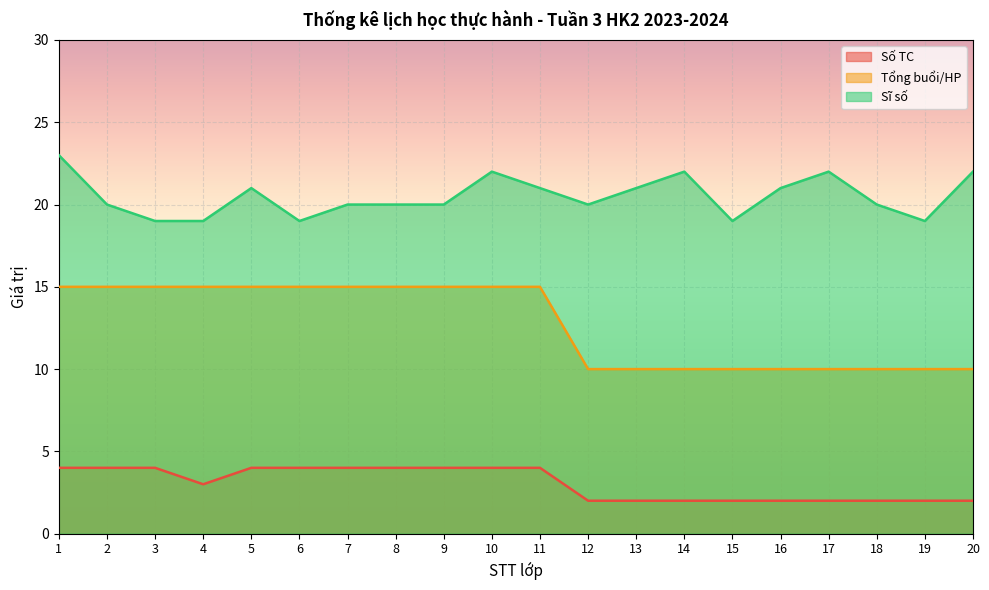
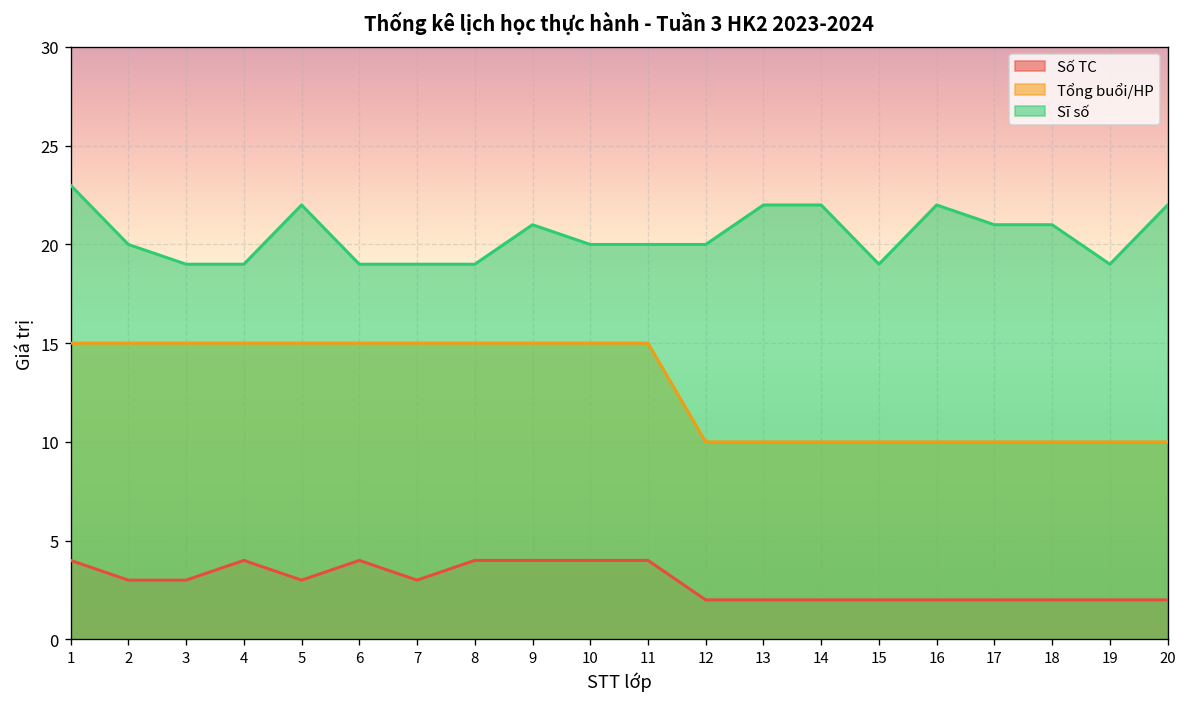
  {
    "Số TC": {
      "1": 4,
-     "2": 4,
-     "3": 4,
-     "4": 3,
-     "5": 4,
+     "2": 3,
+     "3": 3,
+     "4": 4,
+     "5": 3,
      "6": 4,
-     "7": 4,
+     "7": 3,
      "8": 4,
      "9": 4,
      "10": 4,
      "11": 4,
      "12": 2,
      "13": 2,
      "14": 2,
      "15": 2,
      "16": 2,
      "17": 2,
      "18": 2,
      "19": 2,
      "20": 2
    },
    "Tổng buổi/HP": {
      "1": 15,
      "2": 15,
      "3": 15,
      "4": 15,
      "5": 15,
      "6": 15,
      "7": 15,
      "8": 15,
      "9": 15,
      "10": 15,
      "11": 15,
      "12": 10,
      "13": 10,
      "14": 10,
      "15": 10,
      "16": 10,
      "17": 10,
      "18": 10,
      "19": 10,
      "20": 10
    },
    "Sĩ số": {
      "1": 23,
      "2": 20,
      "3": 19,
      "4": 19,
-     "5": 21,
+     "5": 22,
      "6": 19,
-     "7": 20,
-     "8": 20,
-     "9": 20,
-     "10": 22,
-     "11": 21,
+     "7": 19,
+     "8": 19,
+     "9": 21,
+     "10": 20,
+     "11": 20,
      "12": 20,
-     "13": 21,
+     "13": 22,
      "14": 22,
      "15": 19,
-     "16": 21,
-     "17": 22,
-     "18": 20,
+     "16": 22,
+     "17": 21,
+     "18": 21,
      "19": 19,
      "20": 22
    }
  }
